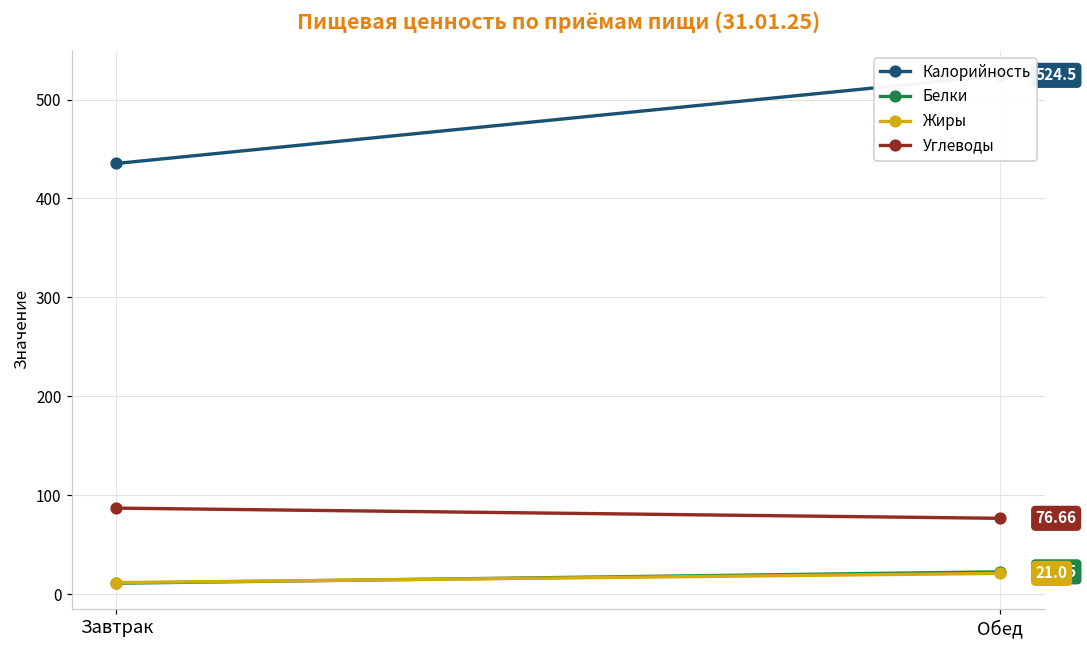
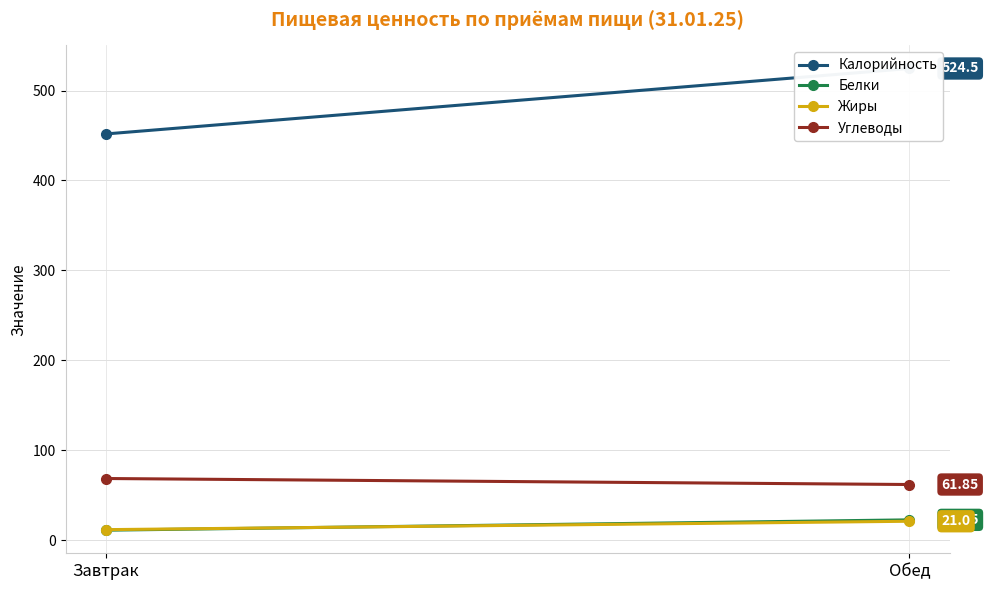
  {
    "Калорийность": {
-     "Завтрак": 440
+     "Завтрак": 450
    },
    "Углеводы": {
-     "Завтрак": 90,
-     "Обед": 76.66
+     "Завтрак": 70,
+     "Обед": 61.85
    }
  }
